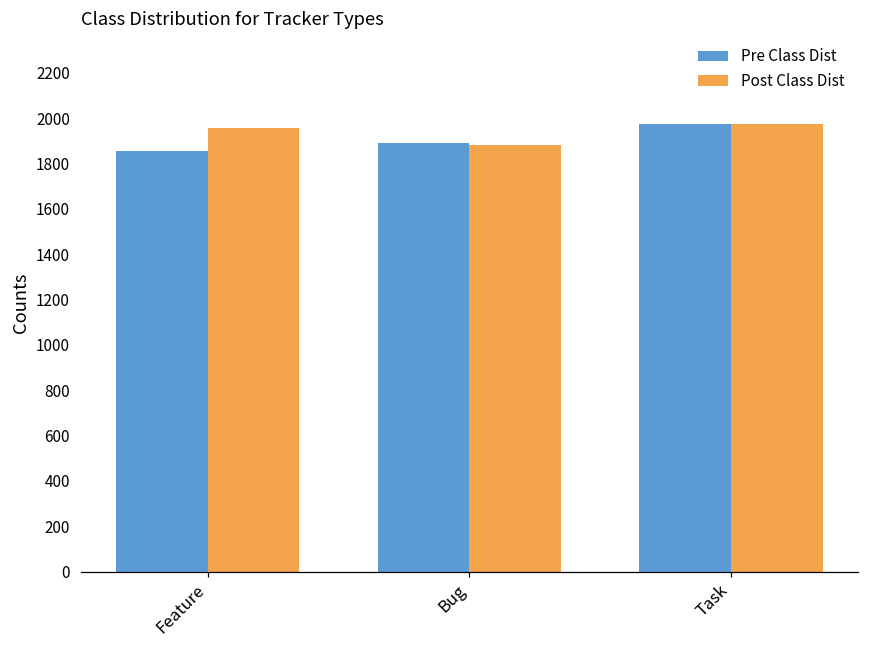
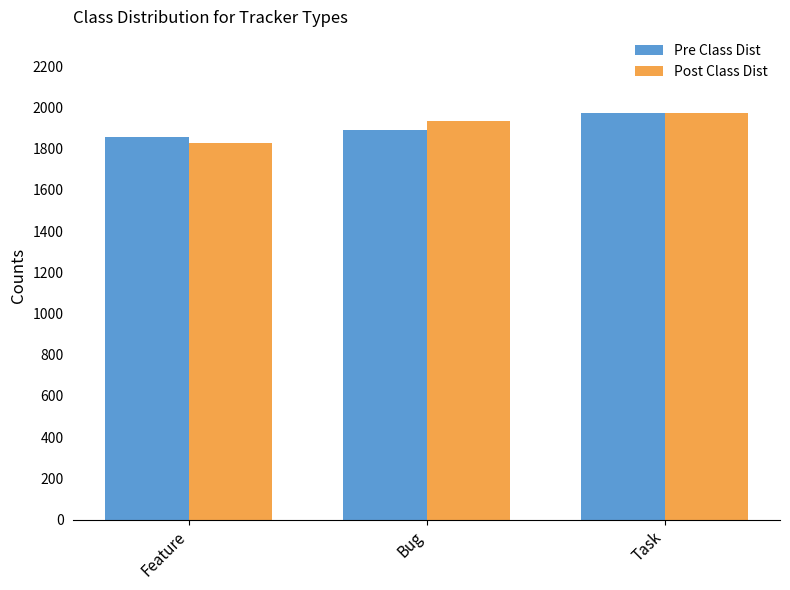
  {
    "Pre Class Dist": {
      "Feature": 1860,
      "Bug": 1890,
      "Task": 1970
    },
    "Post Class Dist": {
-     "Feature": 1960,
-     "Bug": 1880,
+     "Feature": 1830,
+     "Bug": 1940,
      "Task": 1970
    }
  }
